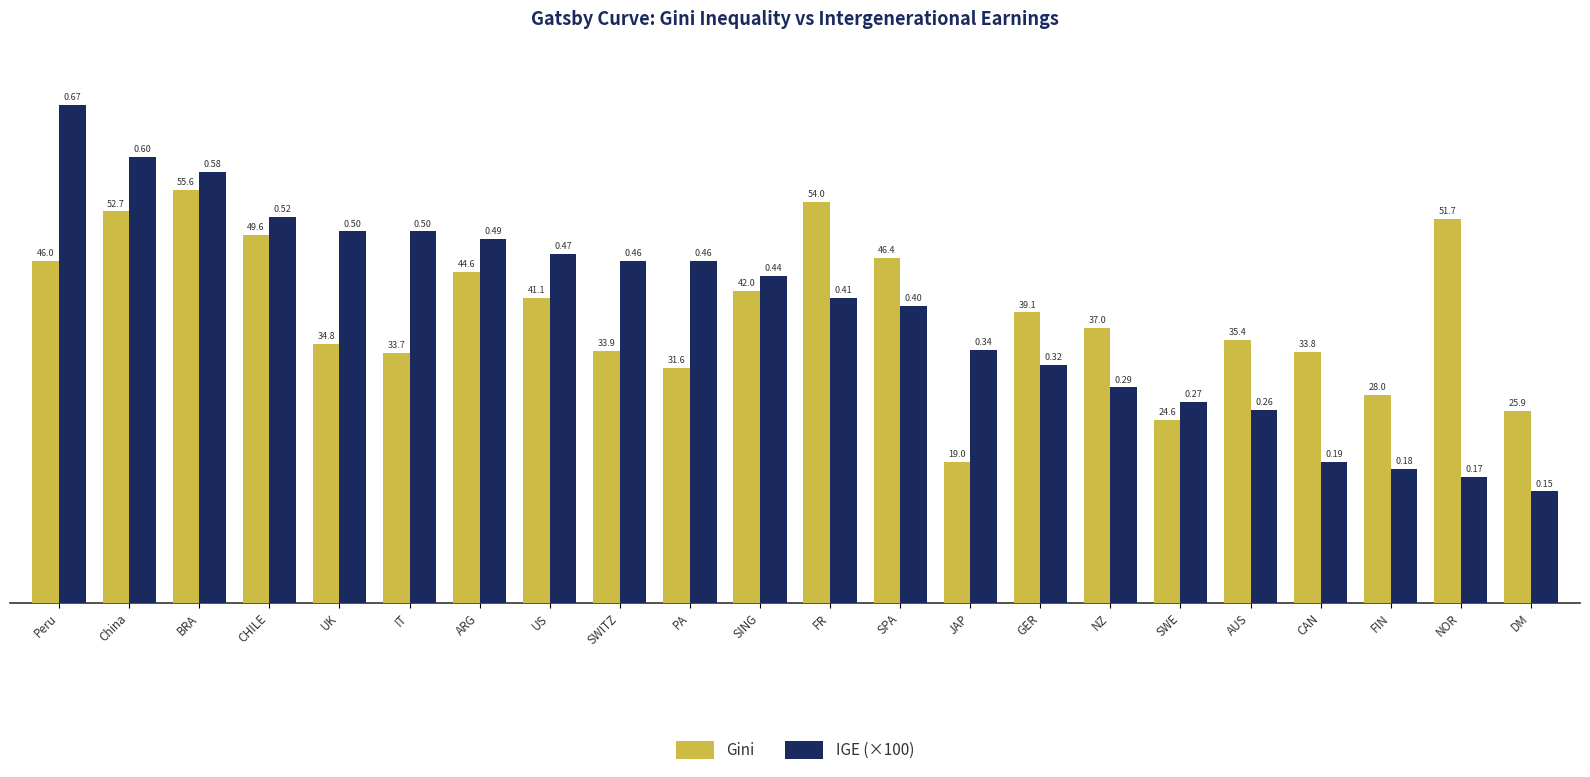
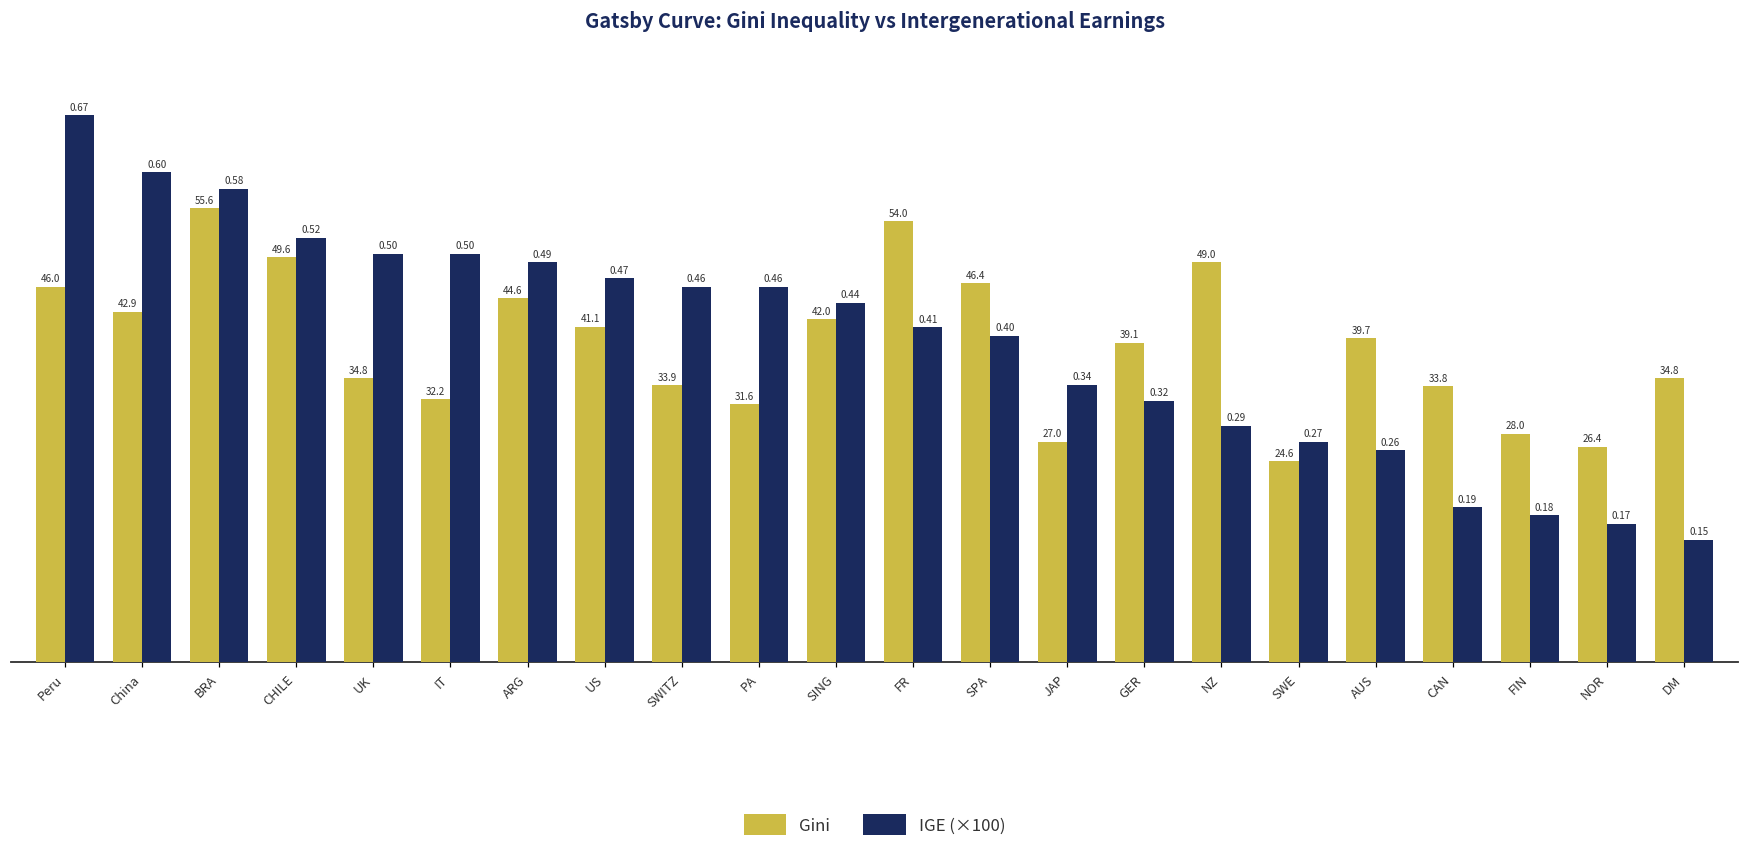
  {
    "Gini": {
      "Peru": 46.0,
-     "China": 52.7,
+     "China": 42.9,
      "BRA": 55.6,
      "CHILE": 49.6,
      "UK": 34.8,
-     "IT": 33.7,
+     "IT": 32.2,
      "ARG": 44.6,
      "US": 41.1,
      "SWITZ": 33.9,
      "PA": 31.6,
      "SING": 42.0,
      "FR": 54.0,
      "SPA": 46.4,
-     "JAP": 19.0,
+     "JAP": 27.0,
      "GER": 39.1,
-     "NZ": 37.0,
+     "NZ": 49.0,
      "SWE": 24.6,
-     "AUS": 35.4,
+     "AUS": 39.7,
      "CAN": 33.8,
      "FIN": 28.0,
-     "NOR": 51.7,
-     "DM": 25.9
+     "NOR": 26.4,
+     "DM": 34.8
    }
  }
